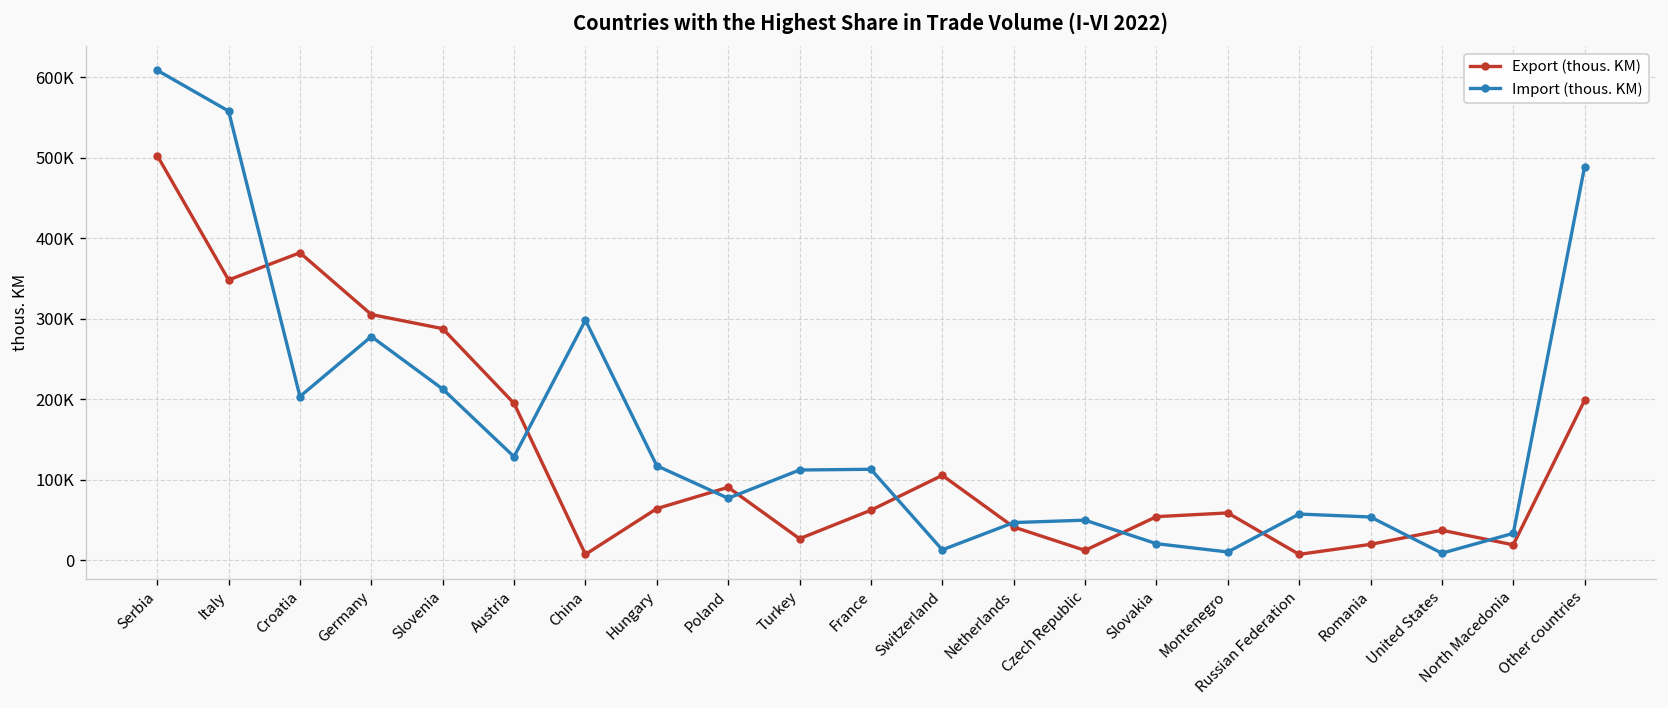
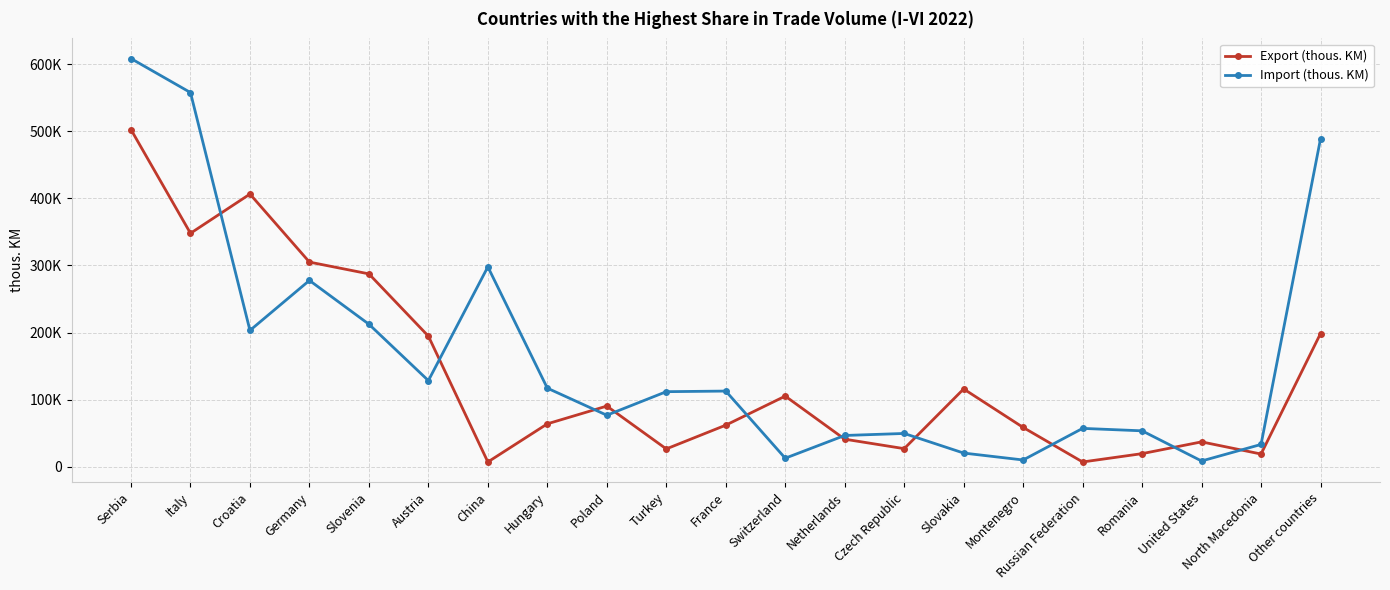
  {
    "Export (thous. KM)": {
      "Serbia": 500000,
      "Italy": 350000,
-     "Croatia": 380000,
+     "Croatia": 410000,
      "Germany": 310000,
      "Slovenia": 290000,
      "Austria": 190000,
      "China": 10000,
      "Hungary": 60000,
      "Poland": 90000,
      "Turkey": 30000,
      "France": 60000,
      "Switzerland": 110000,
      "Netherlands": 40000,
-     "Czech Republic": 10000,
-     "Slovakia": 50000,
+     "Czech Republic": 30000,
+     "Slovakia": 120000,
      "Montenegro": 60000,
      "Russian Federation": 10000,
      "Romania": 20000,
      "United States": 40000,
      "North Macedonia": 20000,
      "Other countries": 200000
    },
    "Import (thous. KM)": {
      "Serbia": 610000,
      "Italy": 560000,
      "Croatia": 200000,
      "Germany": 280000,
      "Slovenia": 210000,
      "Austria": 130000,
      "China": 300000,
      "Hungary": 120000,
      "Poland": 80000,
      "Turkey": 110000,
      "France": 110000,
      "Switzerland": 10000,
      "Netherlands": 50000,
      "Czech Republic": 50000,
      "Slovakia": 20000,
      "Montenegro": 10000,
      "Russian Federation": 60000,
      "Romania": 50000,
      "United States": 10000,
      "North Macedonia": 30000,
      "Other countries": 490000
    }
  }
